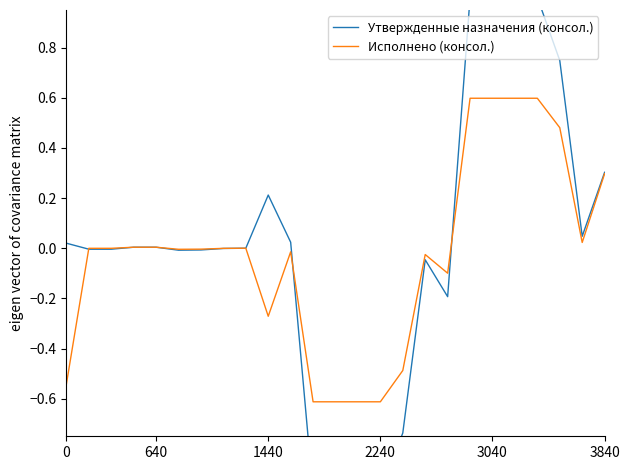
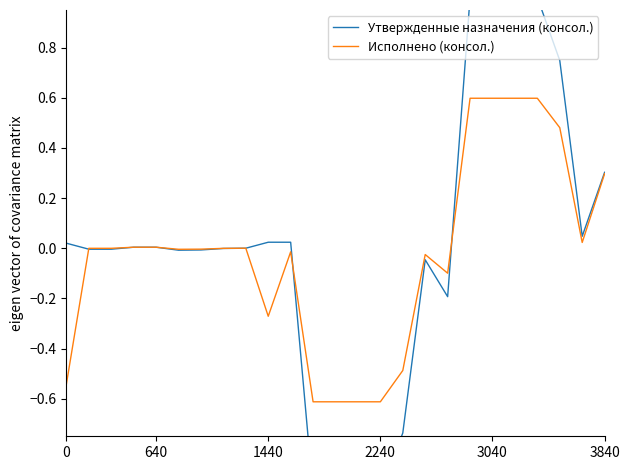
  {
    "Утвержденные назначения (консол.)": {
      "0": 0.02,
-     "1440": 0.21
+     "1440": 0.02
    },
    "Исполнено (консол.)": {
      "0": -0.54,
      "1440": -0.27,
      "2240": -0.61,
      "3040": 0.60
    }
  }
